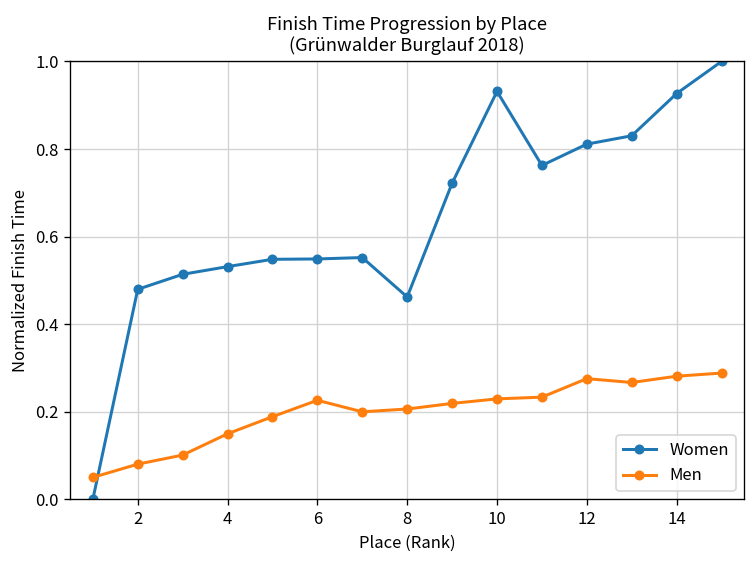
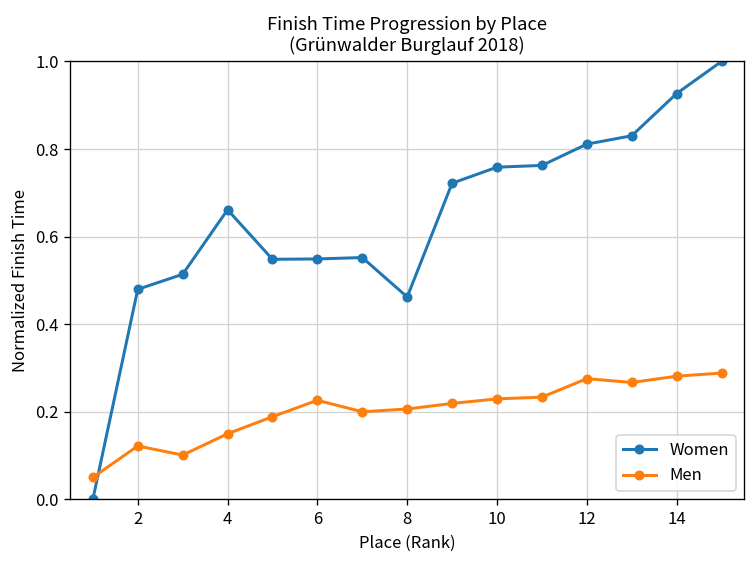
  {
    "Women": {
      "2": 0.48,
-     "4": 0.53,
+     "4": 0.66,
      "6": 0.55,
      "8": 0.46,
-     "10": 0.93,
+     "10": 0.76,
      "12": 0.81,
      "14": 0.93
    },
    "Men": {
-     "2": 0.08,
+     "2": 0.12,
      "4": 0.15,
      "6": 0.23,
      "8": 0.21,
      "10": 0.23,
      "12": 0.28,
      "14": 0.28
    }
  }
